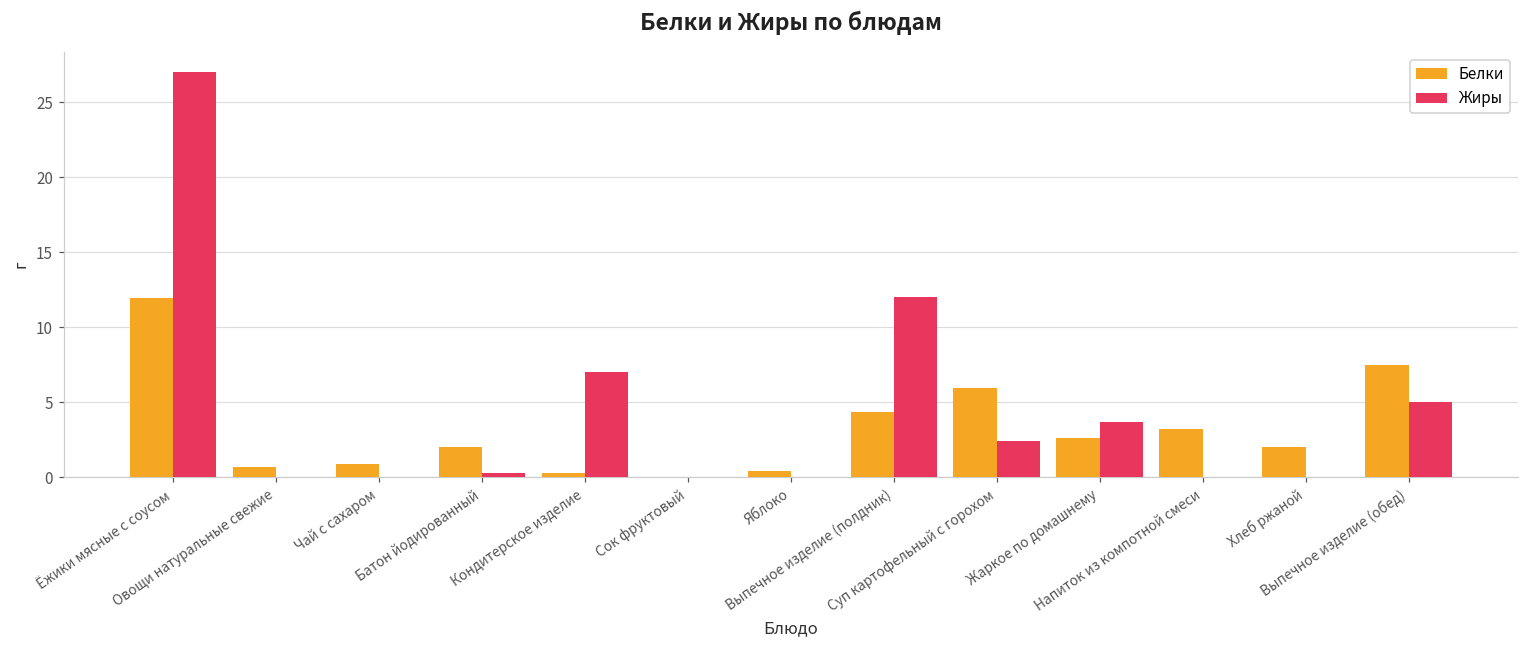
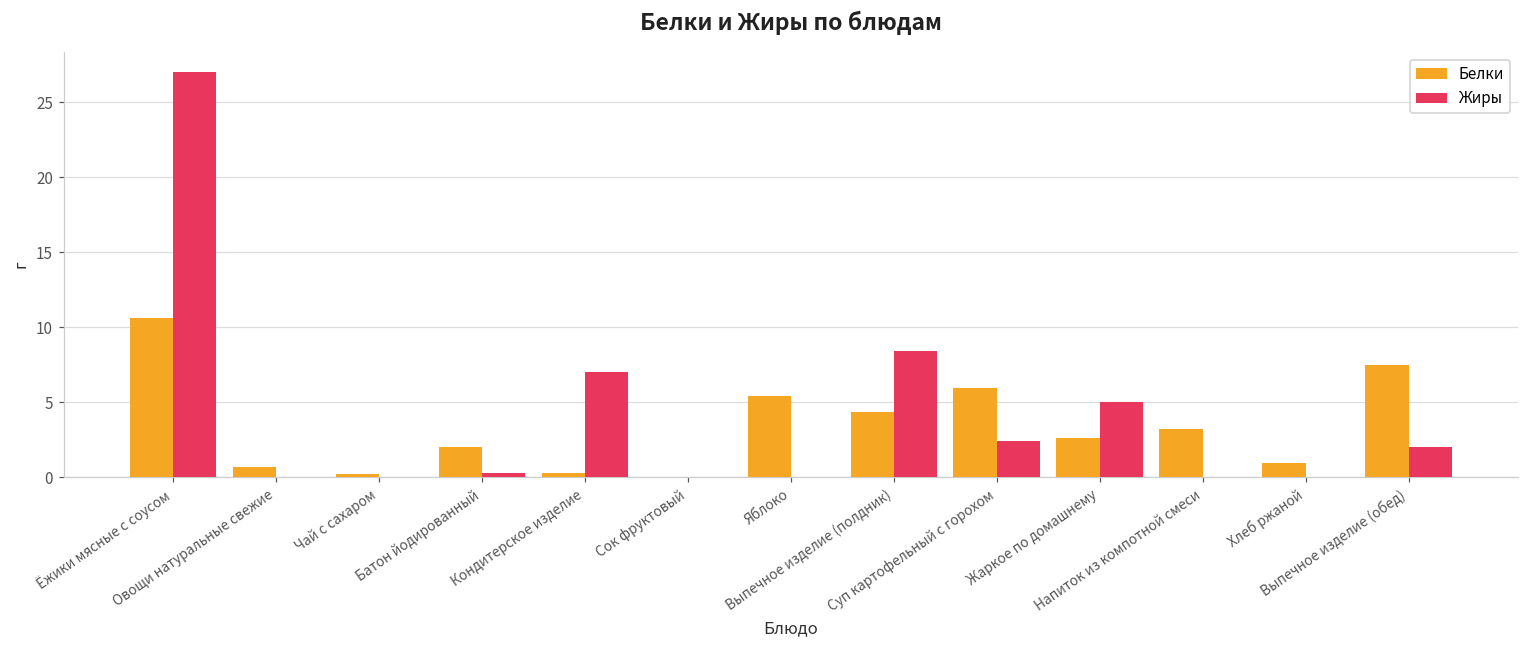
  {
    "Белки": {
-     "Ёжики мясные с соусом": 11.9,
+     "Ёжики мясные с соусом": 10.6,
      "Овощи натуральные свежие": 0.7,
-     "Чай с сахаром": 0.9,
+     "Чай с сахаром": 0.2,
      "Батон йодированный": 2.0,
      "Кондитерское изделие": 0.3,
      "Сок фруктовый": 0.0,
-     "Яблоко": 0.4,
+     "Яблоко": 5.4,
      "Выпечное изделие (полдник)": 4.4,
      "Суп картофельный с горохом": 5.9,
      "Жаркое по домашнему": 2.6,
      "Напиток из компотной смеси": 3.2,
-     "Хлеб ржаной": 2.0,
+     "Хлеб ржаной": 0.9,
      "Выпечное изделие (обед)": 7.5
    },
    "Жиры": {
      "Ёжики мясные с соусом": 27.0,
      "Овощи натуральные свежие": 0.0,
      "Чай с сахаром": 0.0,
      "Батон йодированный": 0.3,
      "Кондитерское изделие": 7.0,
      "Сок фруктовый": 0.0,
      "Яблоко": 0.0,
-     "Выпечное изделие (полдник)": 12.0,
+     "Выпечное изделие (полдник)": 8.4,
      "Суп картофельный с горохом": 2.4,
-     "Жаркое по домашнему": 3.7,
+     "Жаркое по домашнему": 5.0,
      "Напиток из компотной смеси": 0.0,
      "Хлеб ржаной": 0.0,
-     "Выпечное изделие (обед)": 5
+     "Выпечное изделие (обед)": 2
    }
  }
